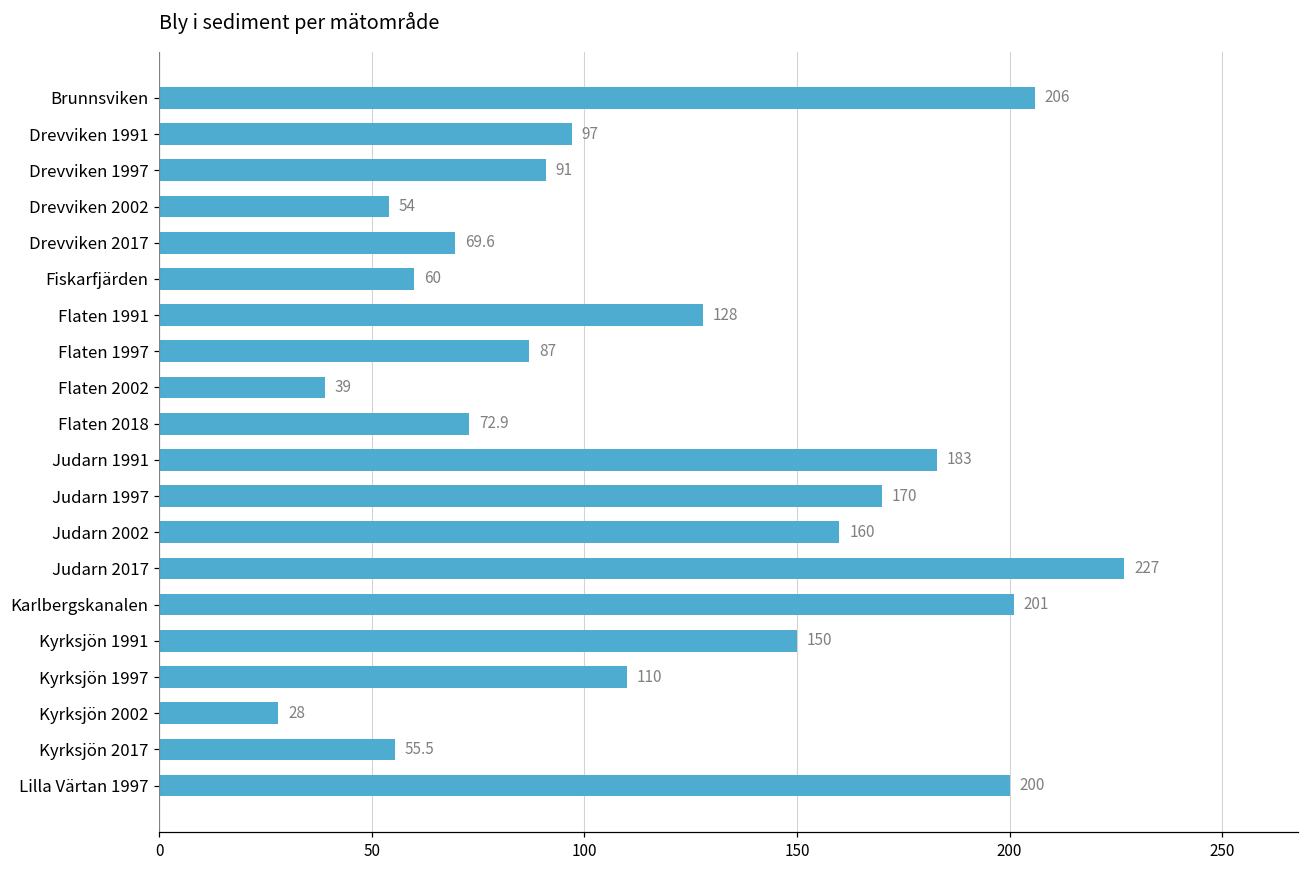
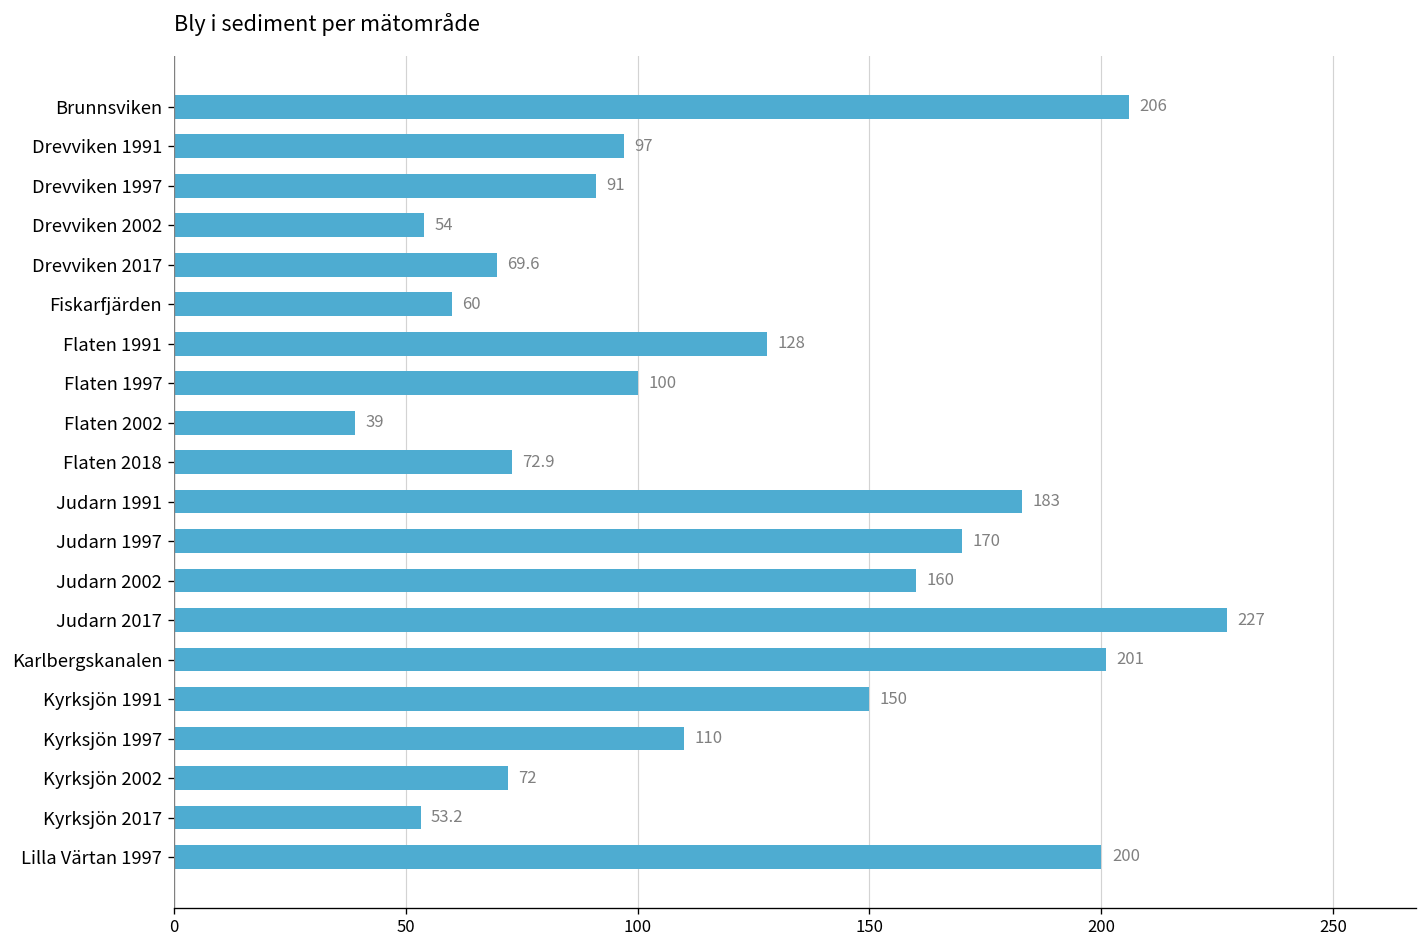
  {
    "Brunnsviken": 206,
    "Drevviken 1991": 97,
    "Drevviken 1997": 91,
    "Drevviken 2002": 54,
    "Drevviken 2017": 69.6,
    "Fiskarfjärden": 60,
    "Flaten 1991": 128,
-   "Flaten 1997": 87,
+   "Flaten 1997": 100,
    "Flaten 2002": 39,
    "Flaten 2018": 72.9,
    "Judarn 1991": 183,
    "Judarn 1997": 170,
    "Judarn 2002": 160,
    "Judarn 2017": 227,
    "Karlbergskanalen": 201,
    "Kyrksjön 1991": 150,
    "Kyrksjön 1997": 110,
-   "Kyrksjön 2002": 28,
-   "Kyrksjön 2017": 55.5,
+   "Kyrksjön 2002": 72,
+   "Kyrksjön 2017": 53.2,
    "Lilla Värtan 1997": 200
  }
